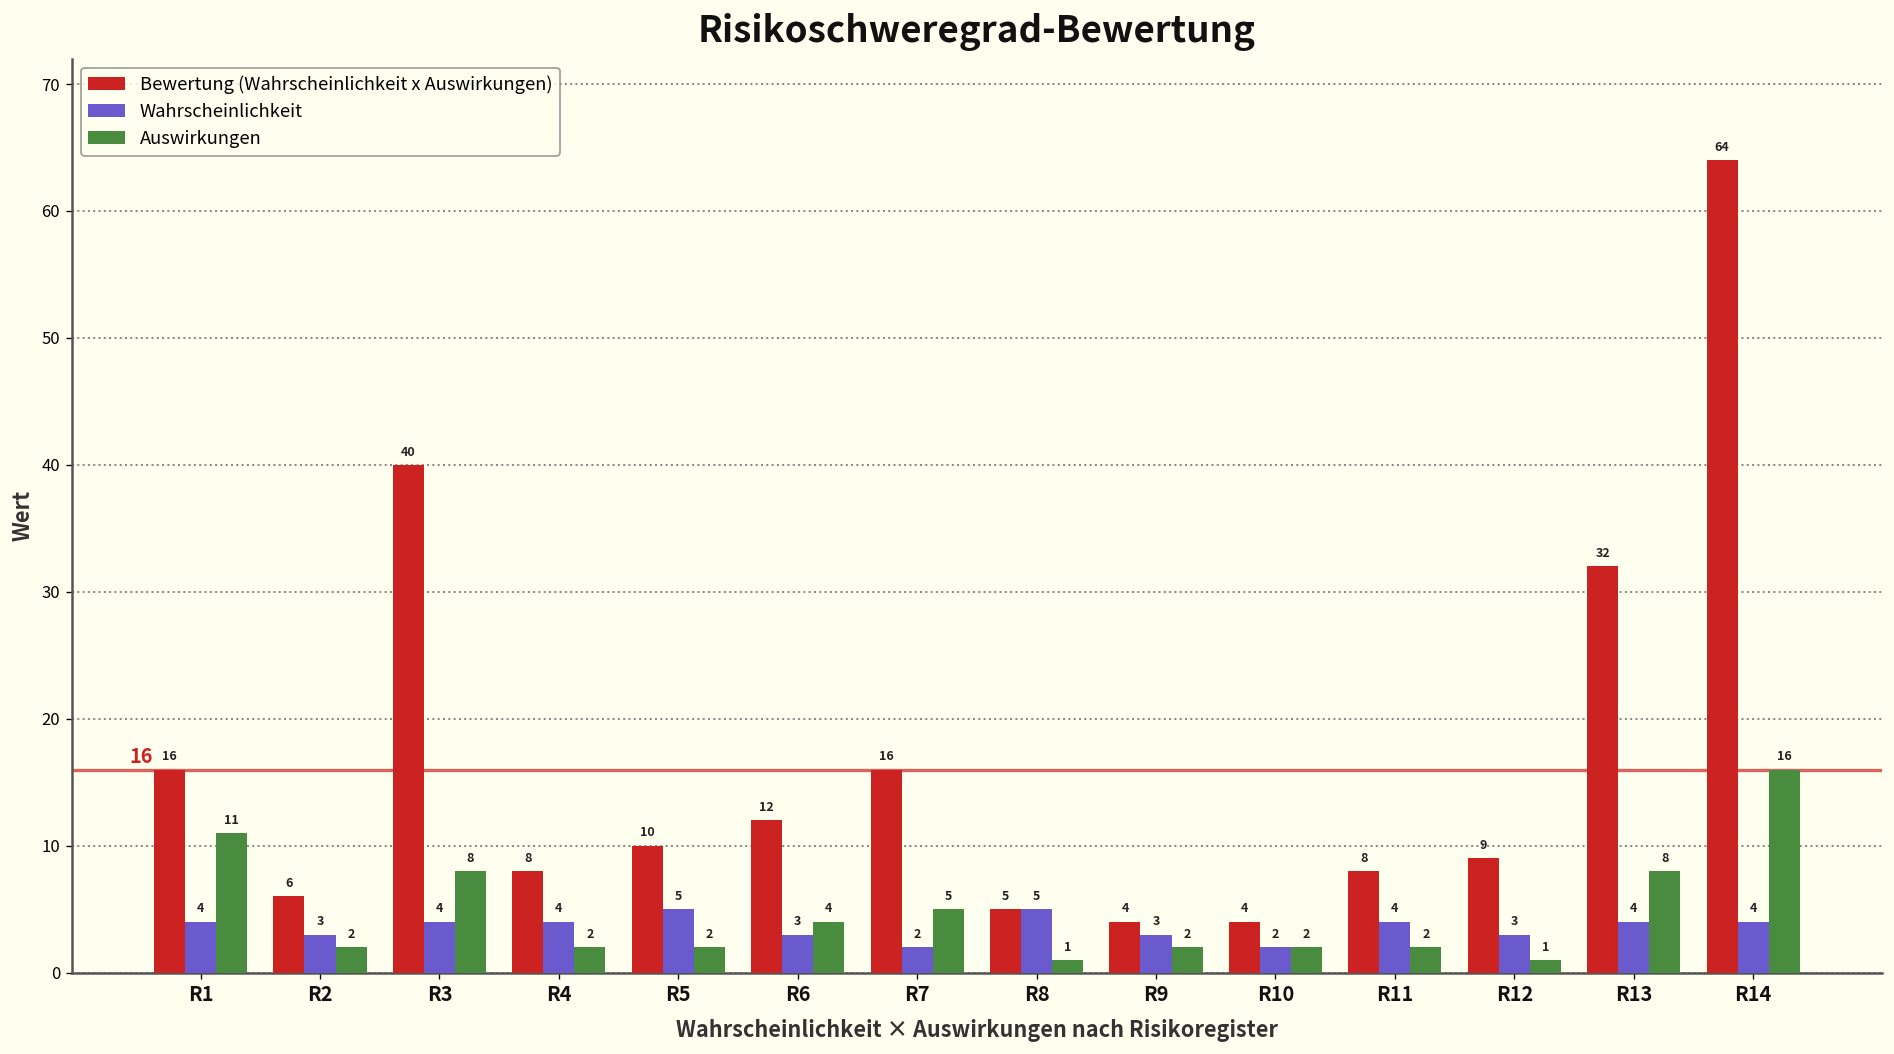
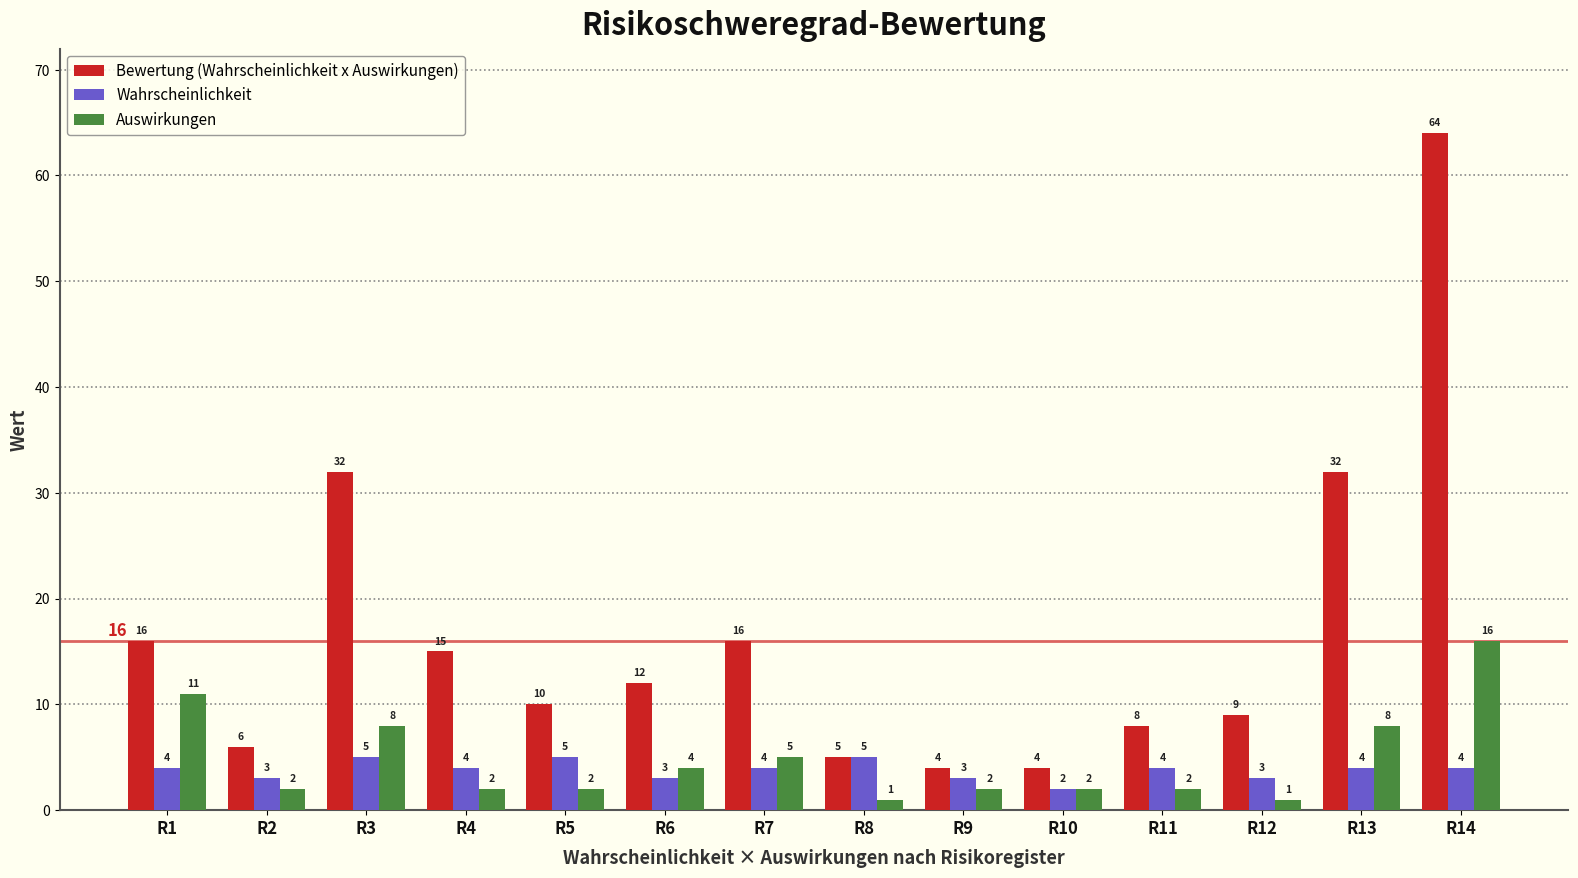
  {
    "Bewertung (Wahrscheinlichkeit x Auswirkungen)": {
      "R1": 16,
      "R2": 6,
-     "R3": 40,
-     "R4": 8,
+     "R3": 32,
+     "R4": 15,
      "R5": 10,
      "R6": 12,
      "R7": 16,
      "R8": 5,
      "R9": 4,
      "R10": 4,
      "R11": 8,
      "R12": 9,
      "R13": 32,
      "R14": 64
    },
    "Wahrscheinlichkeit": {
      "R1": 4,
      "R2": 3,
-     "R3": 4,
+     "R3": 5,
      "R4": 4,
      "R5": 5,
      "R6": 3,
-     "R7": 2,
+     "R7": 4,
      "R8": 5,
      "R9": 3,
      "R10": 2,
      "R11": 4,
      "R12": 3,
      "R13": 4,
      "R14": 4
    },
    "Auswirkungen": {
      "R1": 11,
      "R2": 2,
      "R3": 8,
      "R4": 2,
      "R5": 2,
      "R6": 4,
      "R7": 5,
      "R8": 1,
      "R9": 2,
      "R10": 2,
      "R11": 2,
      "R12": 1,
      "R13": 8,
      "R14": 16
    }
  }
